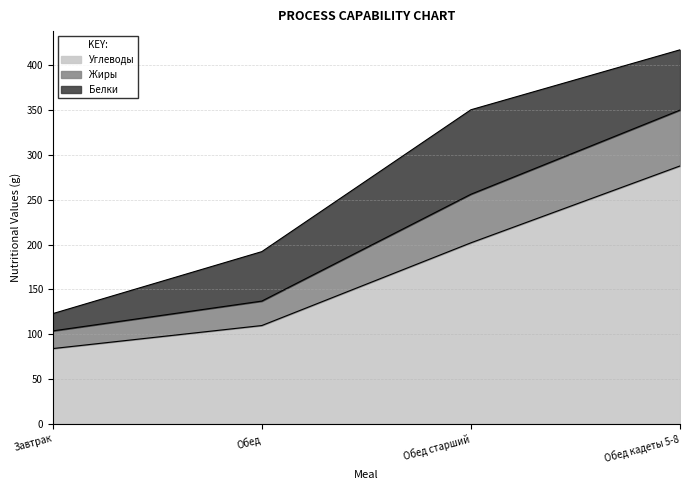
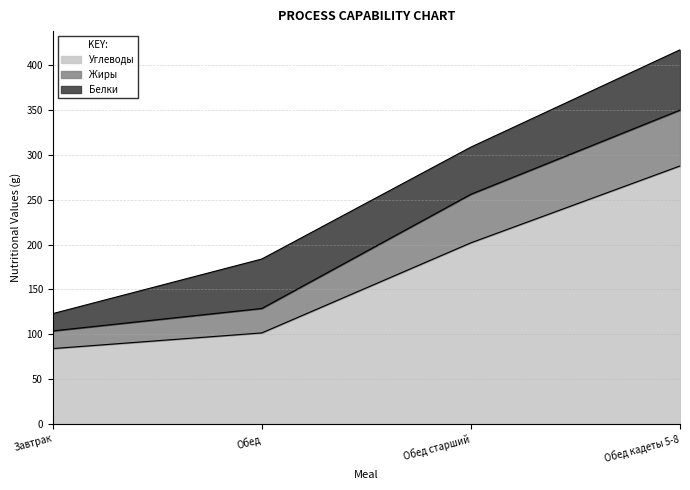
  {
    "Углеводы": {
      "Завтрак": 80,
-     "Обед": 110,
+     "Обед": 100,
      "Обед старший": 200,
      "Обед кадеты 5-8": 290
    },
    "Жиры": {
      "Завтрак": 20,
      "Обед": 30,
      "Обед старший": 50,
      "Обед кадеты 5-8": 60
    },
    "Белки": {
      "Завтрак": 20,
      "Обед": 60,
-     "Обед старший": 90,
+     "Обед старший": 50,
      "Обед кадеты 5-8": 70
    }
  }
